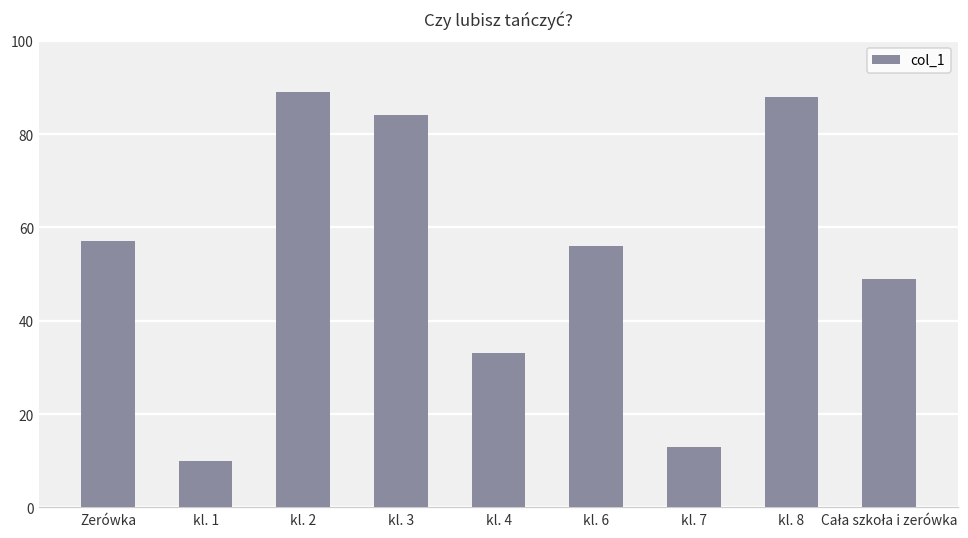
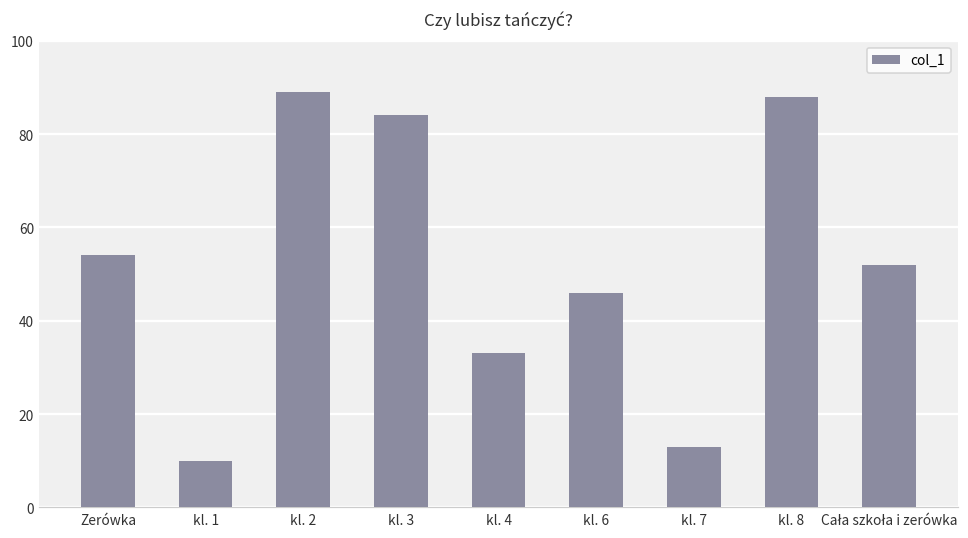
  {
-   "Zerówka": 57,
+   "Zerówka": 54,
    "kl. 1": 10,
    "kl. 2": 89,
    "kl. 3": 84,
    "kl. 4": 33,
-   "kl. 6": 56,
+   "kl. 6": 46,
    "kl. 7": 13,
    "kl. 8": 88,
-   "Cała szkoła i zerówka": 49
+   "Cała szkoła i zerówka": 52
  }
